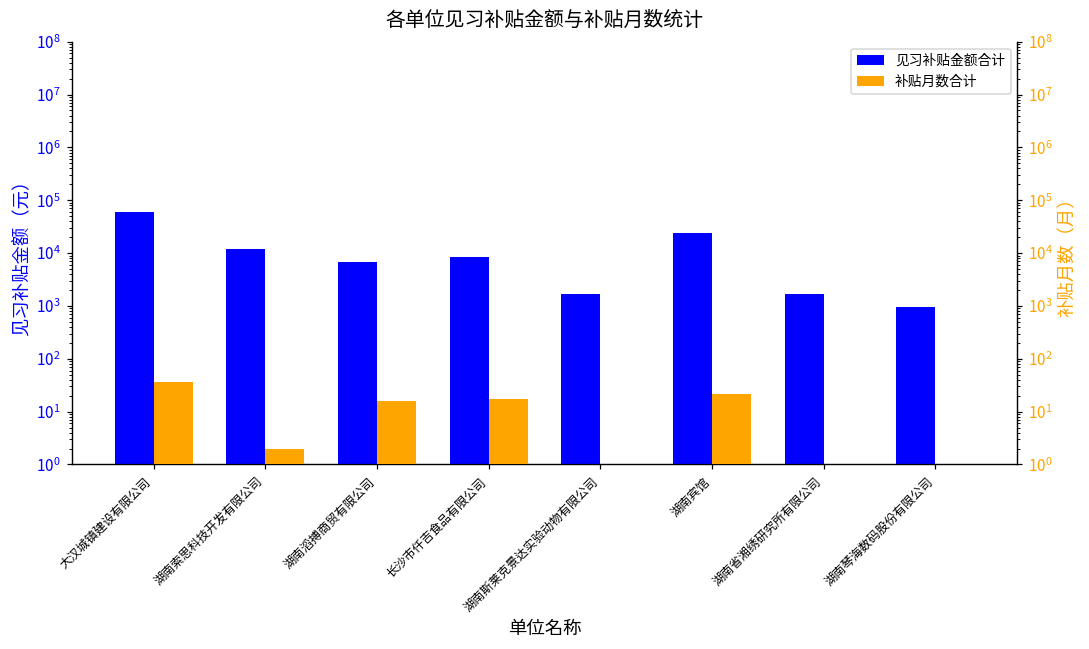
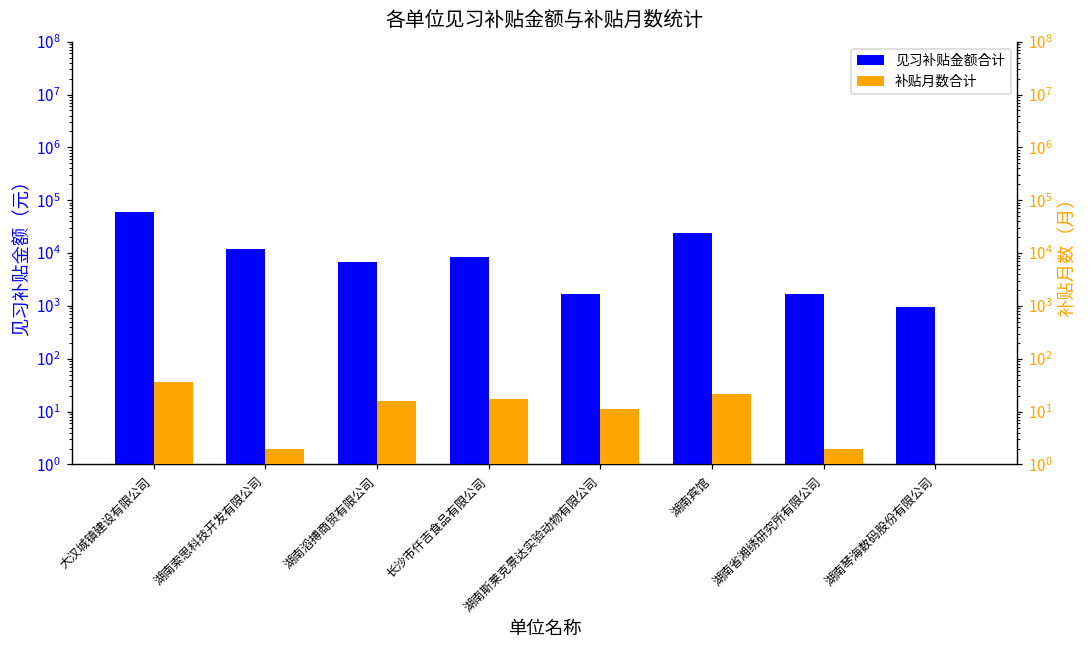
  {
    "见习补贴金额合计": {
      "大汉城镇建设有限公司": 60000,
      "湖南索思科技开发有限公司": 12000,
      "湖南滔搏商贸有限公司": 7000,
      "长沙市仟吉食品有限公司": 9000,
      "湖南斯莱克景达实验动物有限公司": 1700,
      "湖南宾馆": 20000,
      "湖南省湘绣研究所有限公司": 1700,
      "湖南琴海数码股份有限公司": 900
    },
    "补贴月数合计": {
      "大汉城镇建设有限公司": 40,
      "湖南索思科技开发有限公司": 2,
      "湖南滔搏商贸有限公司": 16,
      "长沙市仟吉食品有限公司": 17,
-     "湖南斯莱克景达实验动物有限公司": 1,
+     "湖南斯莱克景达实验动物有限公司": 11,
      "湖南宾馆": 20,
-     "湖南省湘绣研究所有限公司": 1,
+     "湖南省湘绣研究所有限公司": 2,
      "湖南琴海数码股份有限公司": 1
    }
  }
